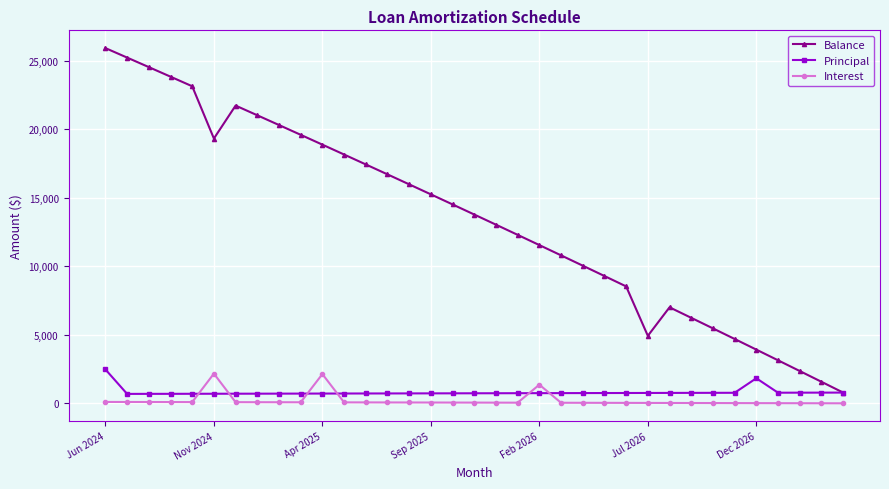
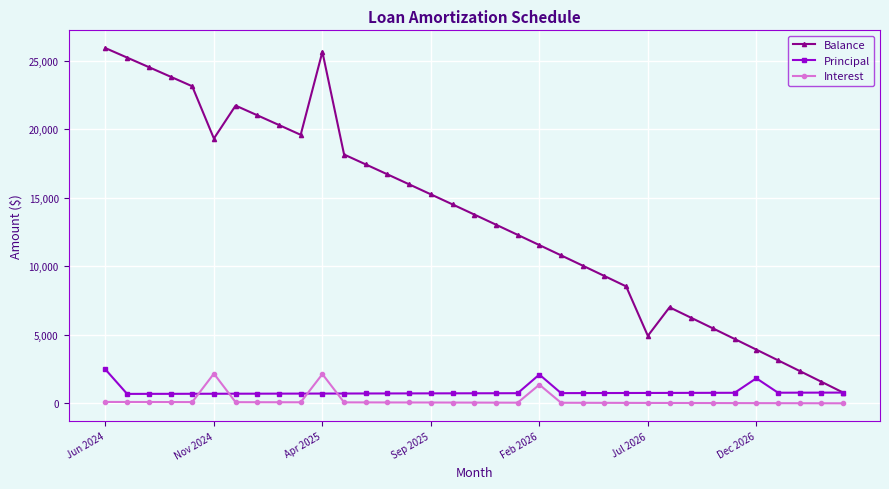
  {
    "Balance": {
      "Jun 2024": "25,900",
      "Nov 2024": "19,300",
-     "Apr 2025": "18,900",
+     "Apr 2025": "25,600",
      "Sep 2025": "15,200",
      "Feb 2026": "11,500",
      "Jul 2026": "4,900",
      "Dec 2026": "3,900"
    },
    "Principal": {
      "Jun 2024": "2,500",
      "Nov 2024": "700",
      "Apr 2025": "700",
      "Sep 2025": "700",
-     "Feb 2026": "700",
+     "Feb 2026": "2,100",
      "Jul 2026": "800",
      "Dec 2026": "1,800"
    },
    "Interest": {
      "Jun 2024": "100",
      "Nov 2024": "2,200",
      "Apr 2025": "2,100",
      "Sep 2025": "100",
      "Feb 2026": "1,400",
      "Jul 2026": "0",
      "Dec 2026": "0"
    }
  }
